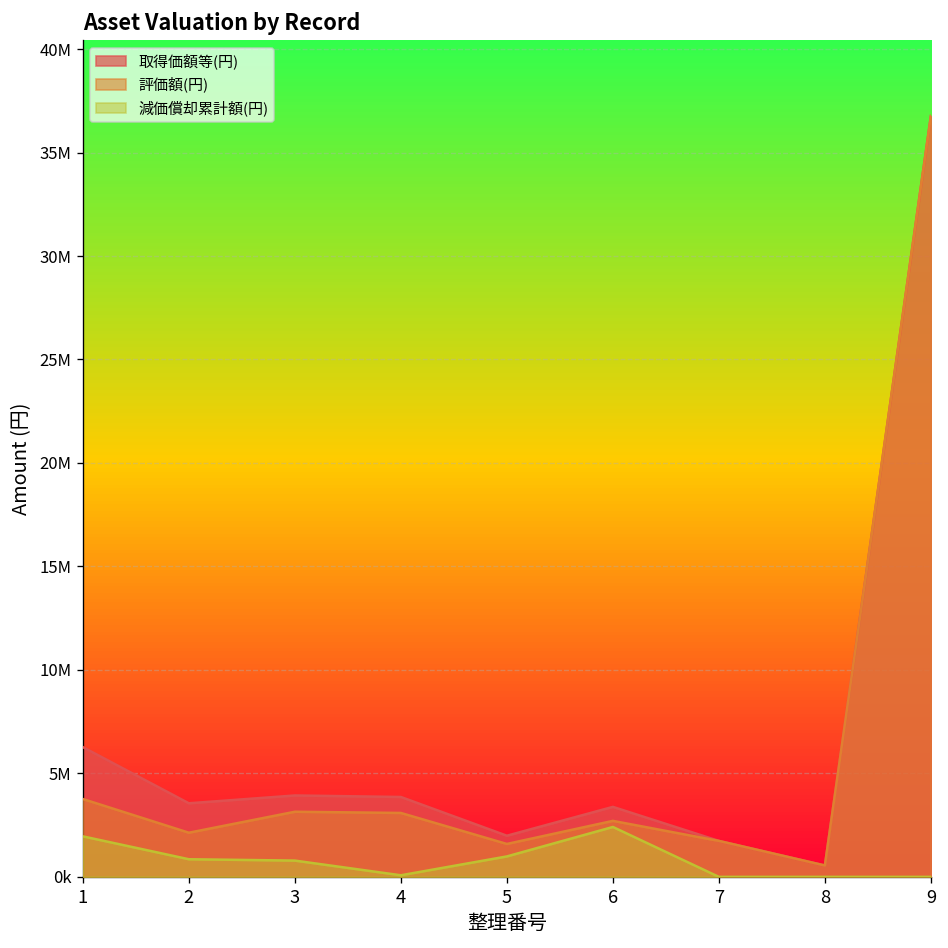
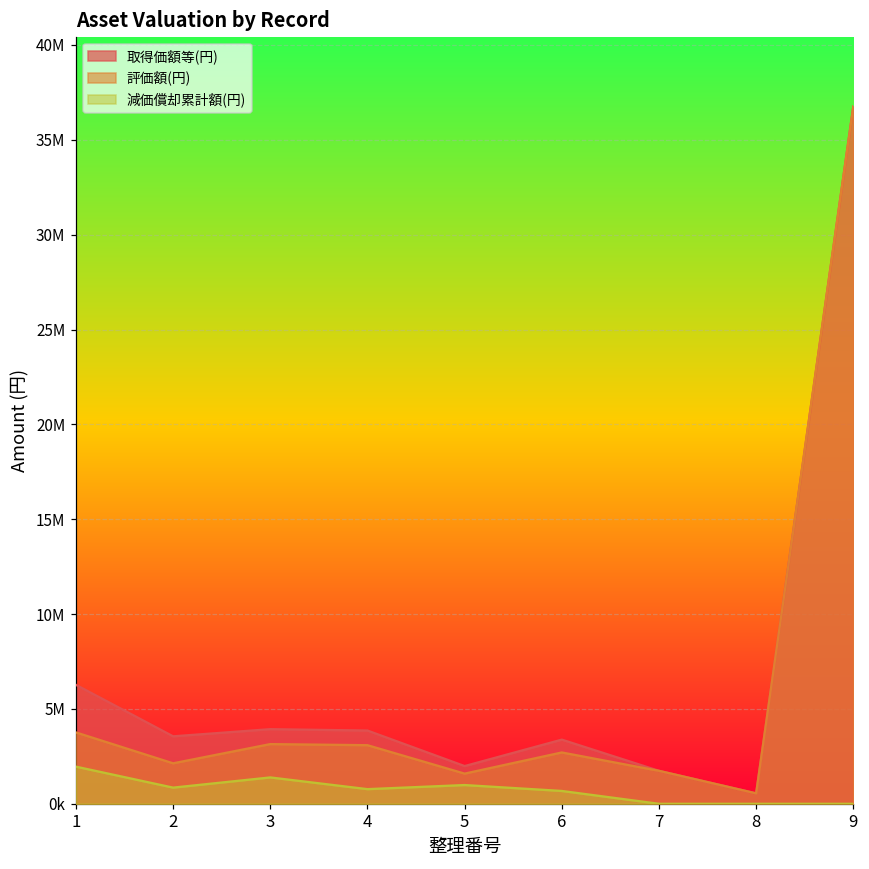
  {
    "減価償却累計額(円)": {
      "1": 2000000,
      "2": 900000,
-     "3": 800000,
-     "4": 100000,
+     "3": 1400000,
+     "4": 800000,
      "5": 1000000,
-     "6": 2400000,
+     "6": 700000,
      "7": 0,
      "8": 0,
      "9": 0
    }
  }
